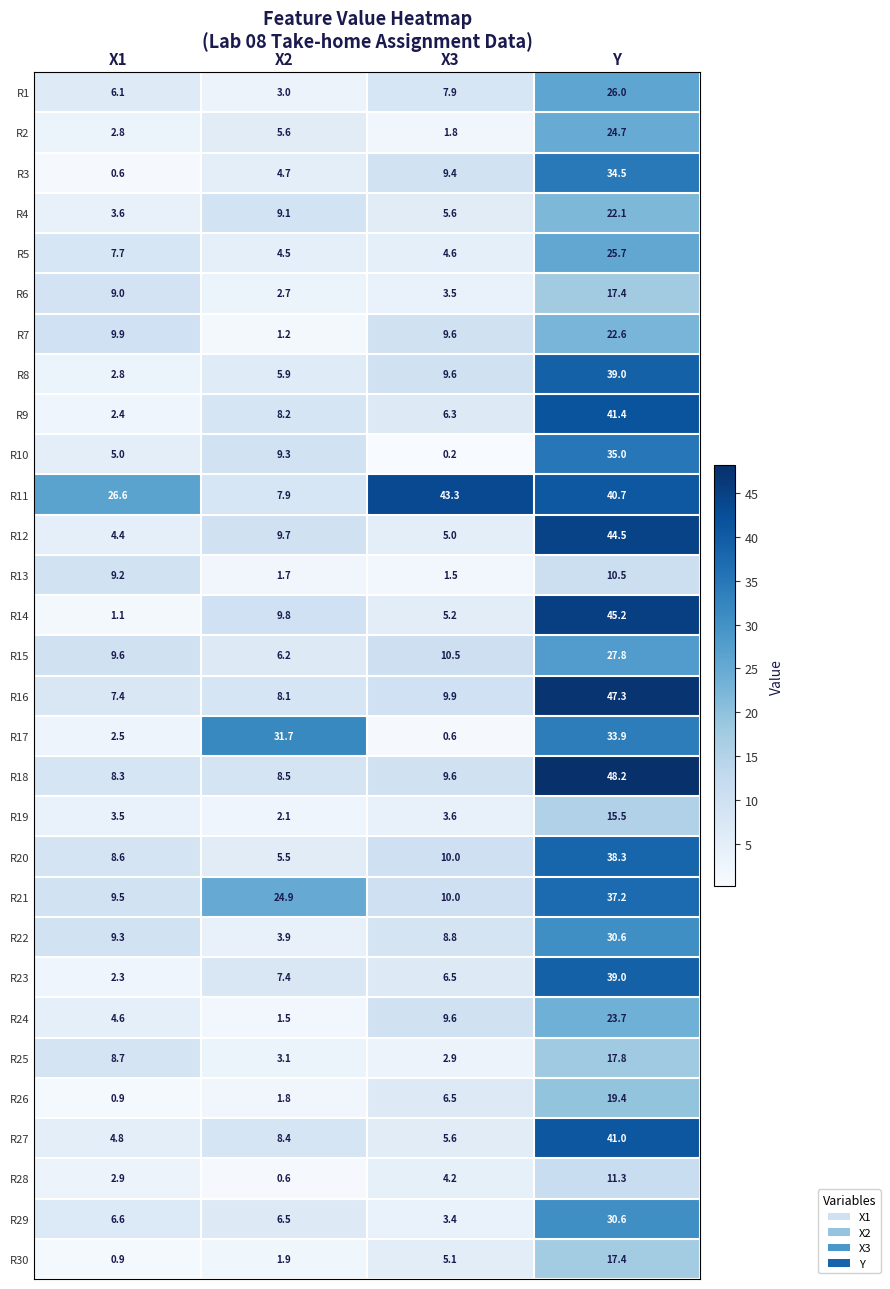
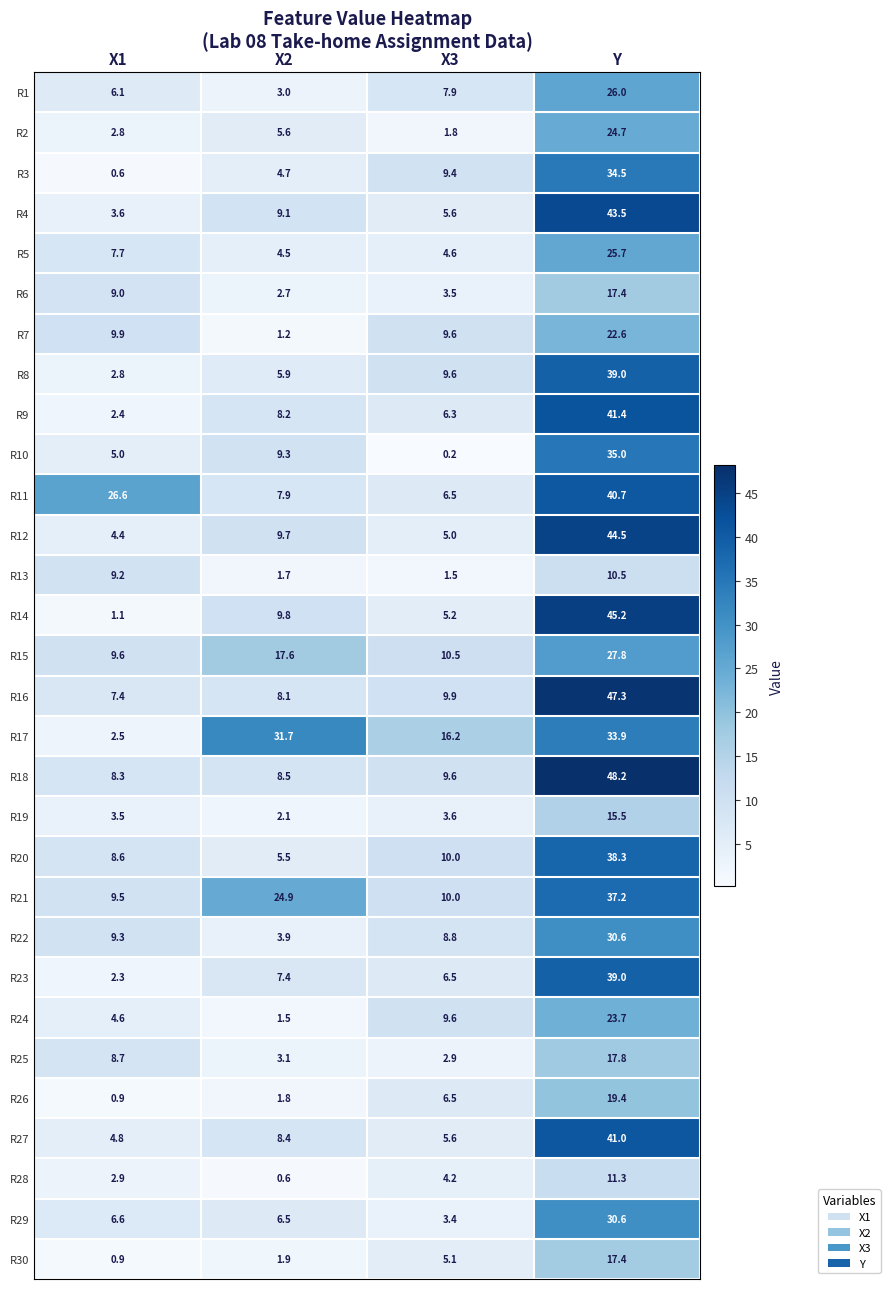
  {
    "R1": {
      "X1": 6.1,
      "X2": 3.0,
      "X3": 7.9,
      "Y": 26.0
    },
    "R2": {
      "X1": 2.8,
      "X2": 5.6,
      "X3": 1.8,
      "Y": 24.7
    },
    "R3": {
      "X1": 0.6,
      "X2": 4.7,
      "X3": 9.4,
      "Y": 34.5
    },
    "R4": {
      "X1": 3.6,
      "X2": 9.1,
      "X3": 5.6,
-     "Y": 22.1
+     "Y": 43.5
    },
    "R5": {
      "X1": 7.7,
      "X2": 4.5,
      "X3": 4.6,
      "Y": 25.7
    },
    "R6": {
      "X1": 9.0,
      "X2": 2.7,
      "X3": 3.5,
      "Y": 17.4
    },
    "R7": {
      "X1": 9.9,
      "X2": 1.2,
      "X3": 9.6,
      "Y": 22.6
    },
    "R8": {
      "X1": 2.8,
      "X2": 5.9,
      "X3": 9.6,
      "Y": 39.0
    },
    "R9": {
      "X1": 2.4,
      "X2": 8.2,
      "X3": 6.3,
      "Y": 41.4
    },
    "R10": {
      "X1": 5.0,
      "X2": 9.3,
      "X3": 0.2,
      "Y": 35.0
    },
    "R11": {
      "X1": 26.6,
      "X2": 7.9,
-     "X3": 43.3,
+     "X3": 6.5,
      "Y": 40.7
    },
    "R12": {
      "X1": 4.4,
      "X2": 9.7,
      "X3": 5.0,
      "Y": 44.5
    },
    "R13": {
      "X1": 9.2,
      "X2": 1.7,
      "X3": 1.5,
      "Y": 10.5
    },
    "R14": {
      "X1": 1.1,
      "X2": 9.8,
      "X3": 5.2,
      "Y": 45.2
    },
    "R15": {
      "X1": 9.6,
-     "X2": 6.2,
+     "X2": 17.6,
      "X3": 10.5,
      "Y": 27.8
    },
    "R16": {
      "X1": 7.4,
      "X2": 8.1,
      "X3": 9.9,
      "Y": 47.3
    },
    "R17": {
      "X1": 2.5,
      "X2": 31.7,
-     "X3": 0.6,
+     "X3": 16.2,
      "Y": 33.9
    },
    "R18": {
      "X1": 8.3,
      "X2": 8.5,
      "X3": 9.6,
      "Y": 48.2
    },
    "R19": {
      "X1": 3.5,
      "X2": 2.1,
      "X3": 3.6,
      "Y": 15.5
    },
    "R20": {
      "X1": 8.6,
      "X2": 5.5,
      "X3": 10.0,
      "Y": 38.3
    },
    "R21": {
      "X1": 9.5,
      "X2": 24.9,
      "X3": 10.0,
      "Y": 37.2
    },
    "R22": {
      "X1": 9.3,
      "X2": 3.9,
      "X3": 8.8,
      "Y": 30.6
    },
    "R23": {
      "X1": 2.3,
      "X2": 7.4,
      "X3": 6.5,
      "Y": 39.0
    },
    "R24": {
      "X1": 4.6,
      "X2": 1.5,
      "X3": 9.6,
      "Y": 23.7
    },
    "R25": {
      "X1": 8.7,
      "X2": 3.1,
      "X3": 2.9,
      "Y": 17.8
    },
    "R26": {
      "X1": 0.9,
      "X2": 1.8,
      "X3": 6.5,
      "Y": 19.4
    },
    "R27": {
      "X1": 4.8,
      "X2": 8.4,
      "X3": 5.6,
      "Y": 41.0
    },
    "R28": {
      "X1": 2.9,
      "X2": 0.6,
      "X3": 4.2,
      "Y": 11.3
    },
    "R29": {
      "X1": 6.6,
      "X2": 6.5,
      "X3": 3.4,
      "Y": 30.6
    },
    "R30": {
      "X1": 0.9,
      "X2": 1.9,
      "X3": 5.1,
      "Y": 17.4
    }
  }
